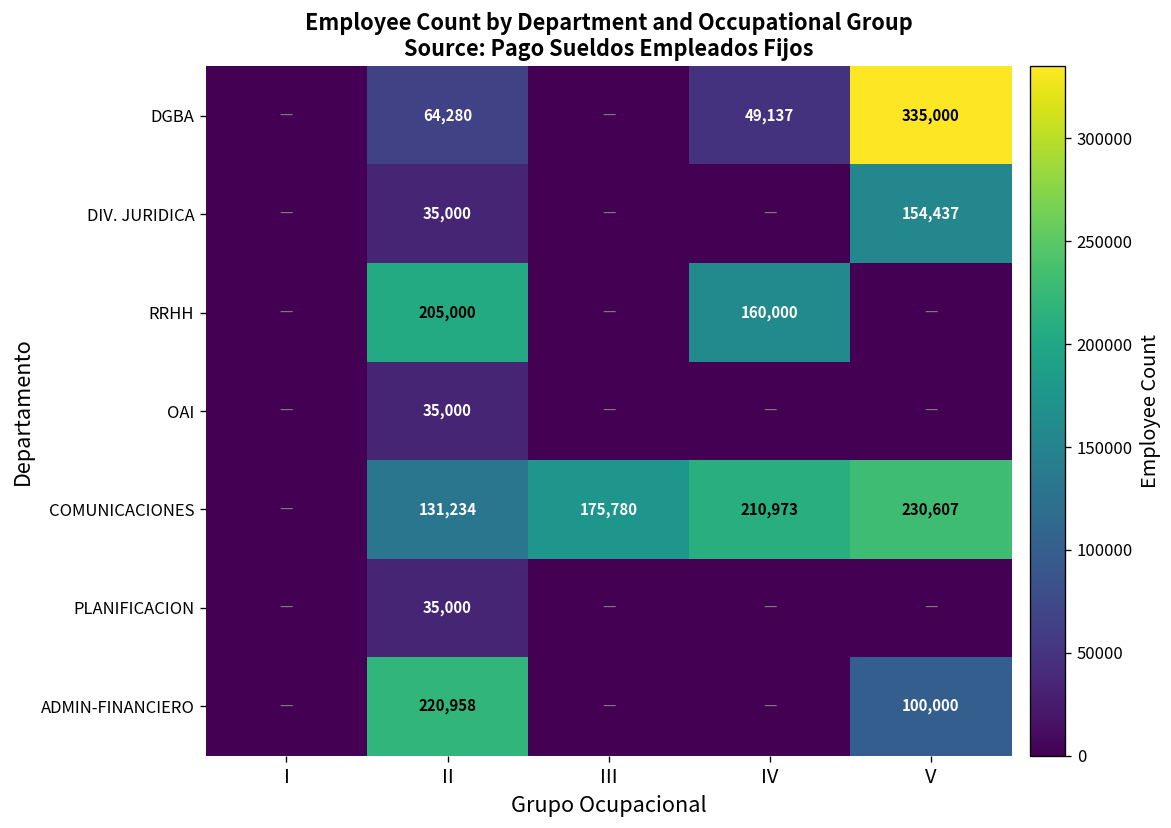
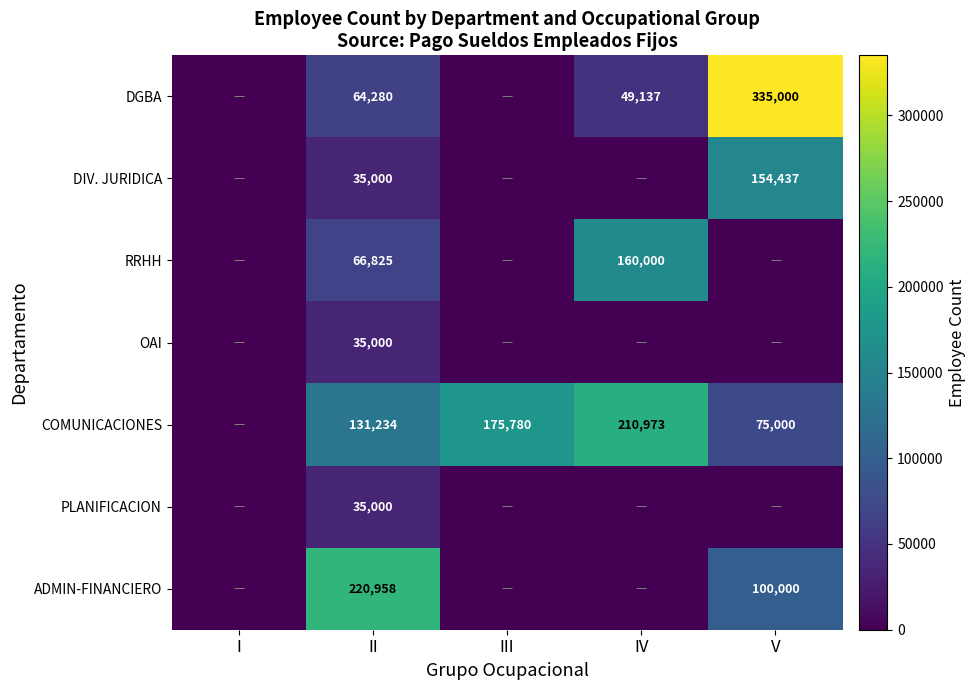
  {
    "DGBA": {
      "II": "64,280",
      "IV": "49,137",
      "V": "335,000"
    },
    "DIV. JURIDICA": {
      "II": "35,000",
      "V": "154,437"
    },
    "RRHH": {
-     "II": "205,000",
+     "II": "66,825",
      "IV": "160,000"
    },
    "OAI": {
      "II": "35,000"
    },
    "COMUNICACIONES": {
      "II": "131,234",
      "III": "175,780",
      "IV": "210,973",
-     "V": "230,607"
+     "V": "75,000"
    },
    "PLANIFICACION": {
      "II": "35,000"
    },
    "ADMIN-FINANCIERO": {
      "II": "220,958",
      "V": "100,000"
    }
  }
